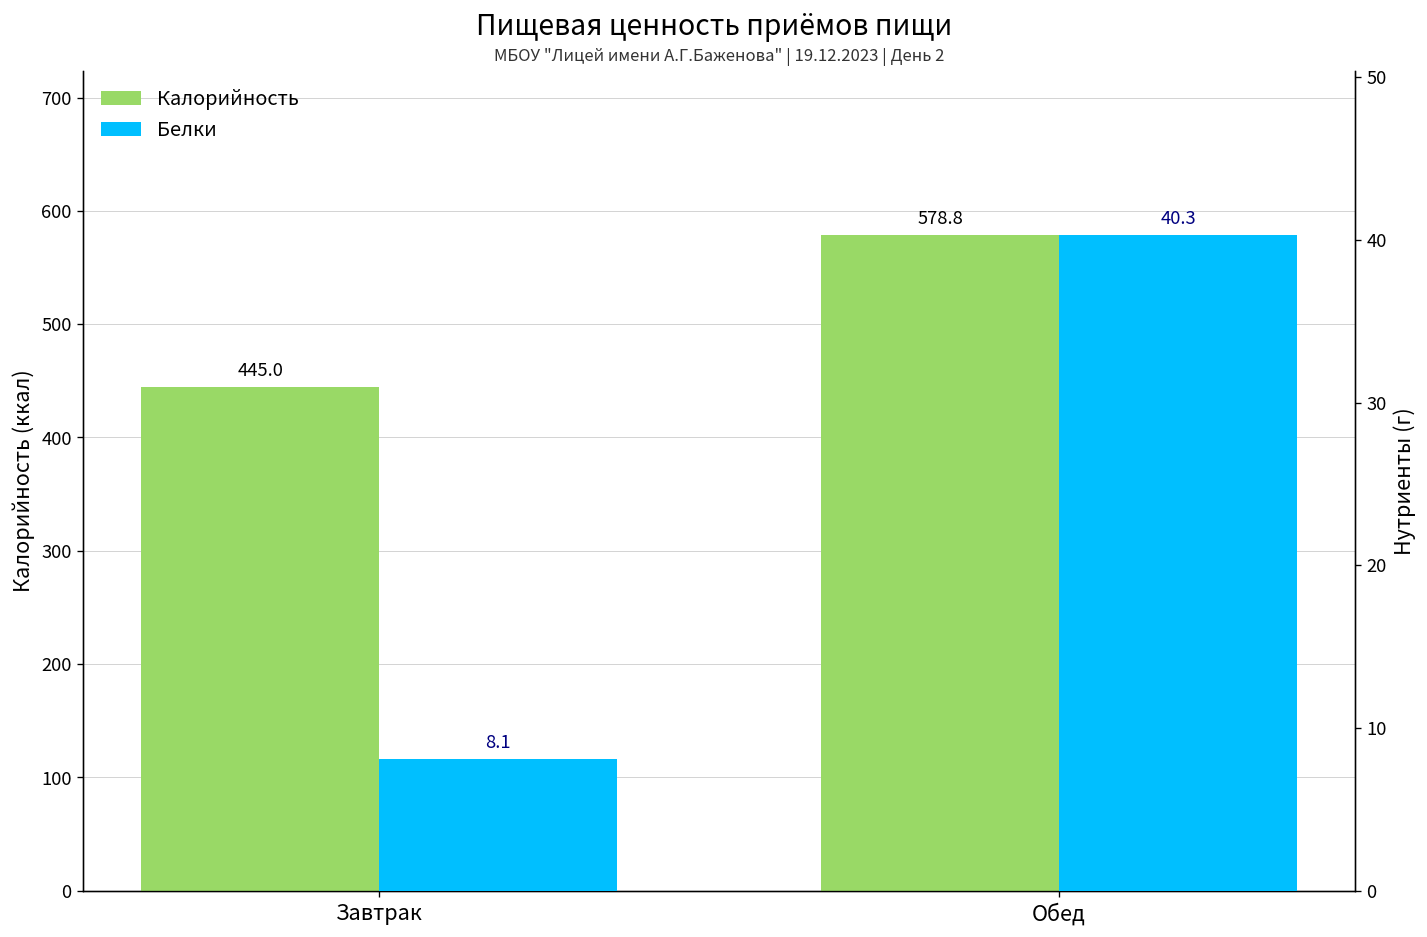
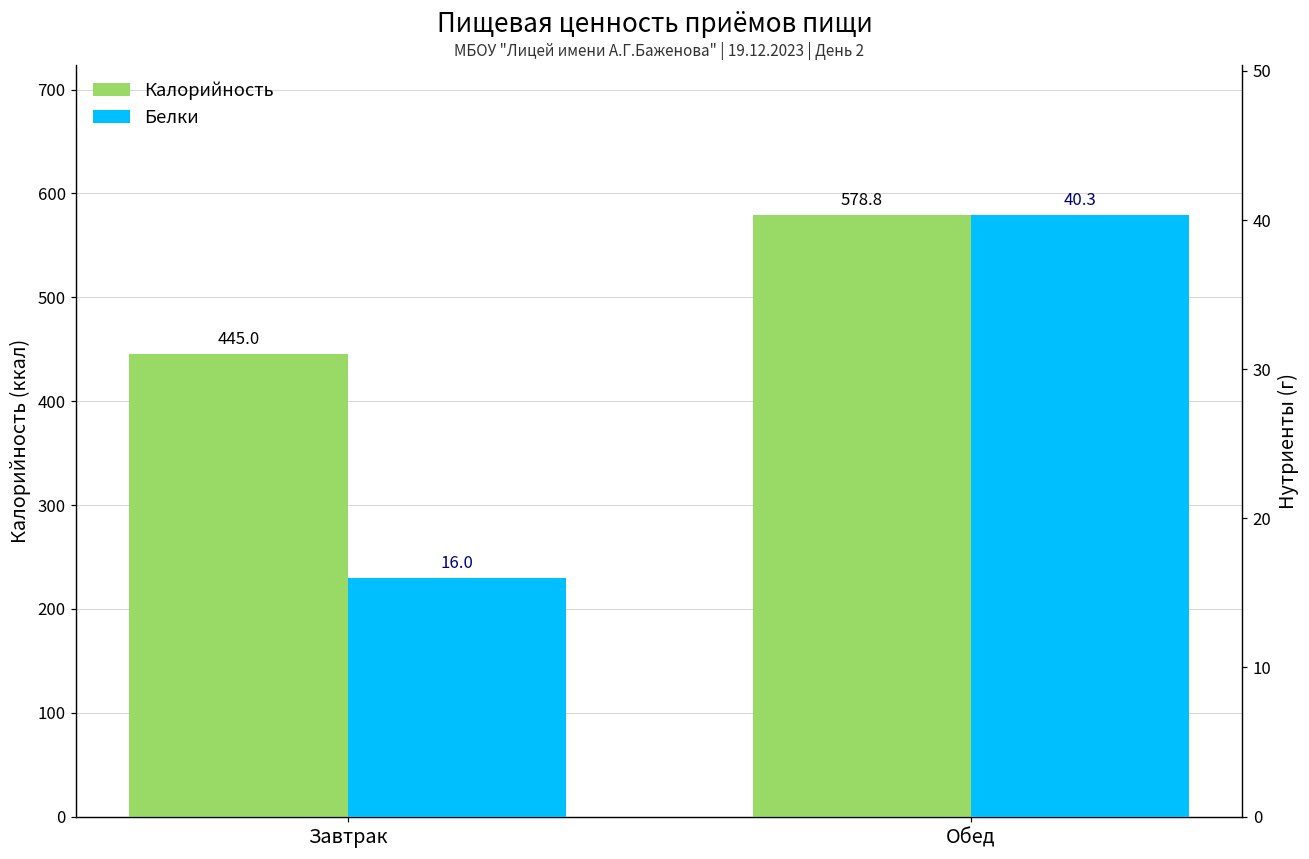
  {
    "Калорийность": {
      "Завтрак": 445.0,
      "Обед": 578.8
    },
    "Белки": {
-     "Завтрак": 8.1,
+     "Завтрак": 16.0,
      "Обед": 40.3
    }
  }
